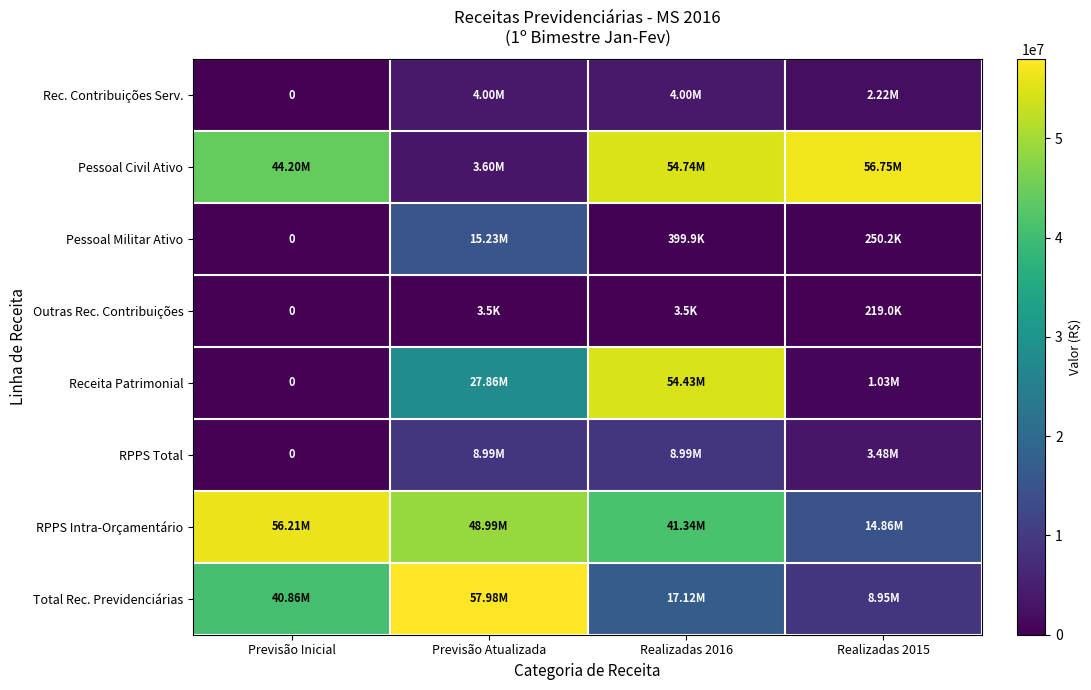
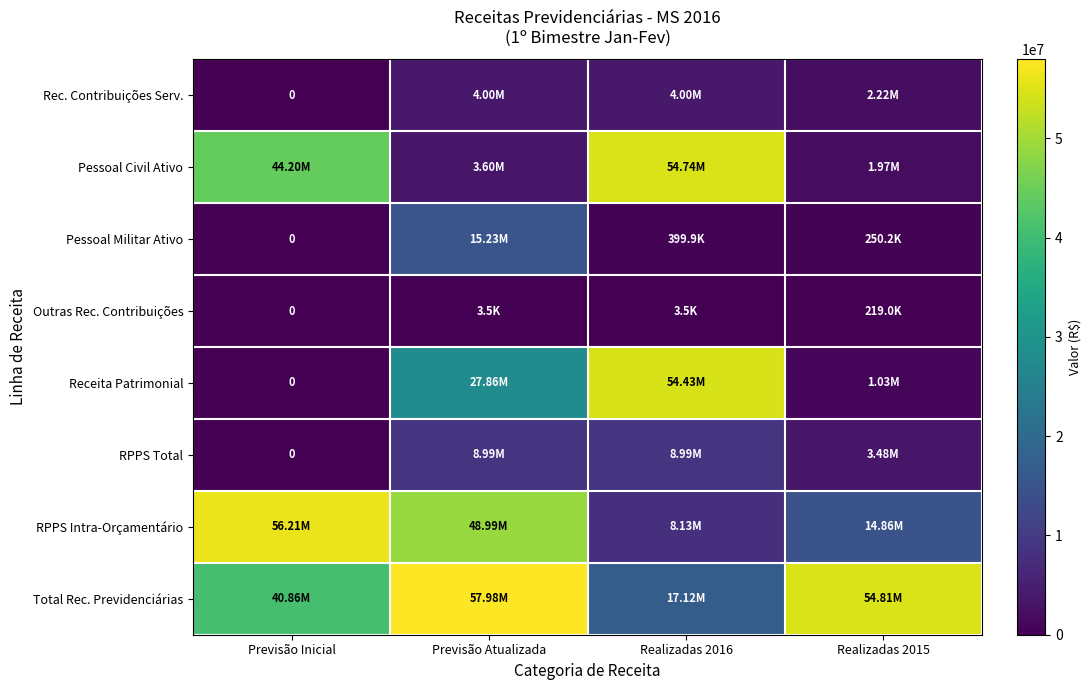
  {
    "Rec. Contribuições Serv.": {
      "Previsão Inicial": "0",
      "Previsão Atualizada": "4.00M",
      "Realizadas 2016": "4.00M",
      "Realizadas 2015": "2.22M"
    },
    "Pessoal Civil Ativo": {
      "Previsão Inicial": "44.20M",
      "Previsão Atualizada": "3.60M",
      "Realizadas 2016": "54.74M",
-     "Realizadas 2015": "56.75M"
+     "Realizadas 2015": "1.97M"
    },
    "Pessoal Militar Ativo": {
      "Previsão Inicial": "0",
      "Previsão Atualizada": "15.23M",
      "Realizadas 2016": "399.9K",
      "Realizadas 2015": "250.2K"
    },
    "Outras Rec. Contribuições": {
      "Previsão Inicial": "0",
      "Previsão Atualizada": "3.5K",
      "Realizadas 2016": "3.5K",
      "Realizadas 2015": "219.0K"
    },
    "Receita Patrimonial": {
      "Previsão Inicial": "0",
      "Previsão Atualizada": "27.86M",
      "Realizadas 2016": "54.43M",
      "Realizadas 2015": "1.03M"
    },
    "RPPS Total": {
      "Previsão Inicial": "0",
      "Previsão Atualizada": "8.99M",
      "Realizadas 2016": "8.99M",
      "Realizadas 2015": "3.48M"
    },
    "RPPS Intra-Orçamentário": {
      "Previsão Inicial": "56.21M",
      "Previsão Atualizada": "48.99M",
-     "Realizadas 2016": "41.34M",
+     "Realizadas 2016": "8.13M",
      "Realizadas 2015": "14.86M"
    },
    "Total Rec. Previdenciárias": {
      "Previsão Inicial": "40.86M",
      "Previsão Atualizada": "57.98M",
      "Realizadas 2016": "17.12M",
-     "Realizadas 2015": "8.95M"
+     "Realizadas 2015": "54.81M"
    }
  }
